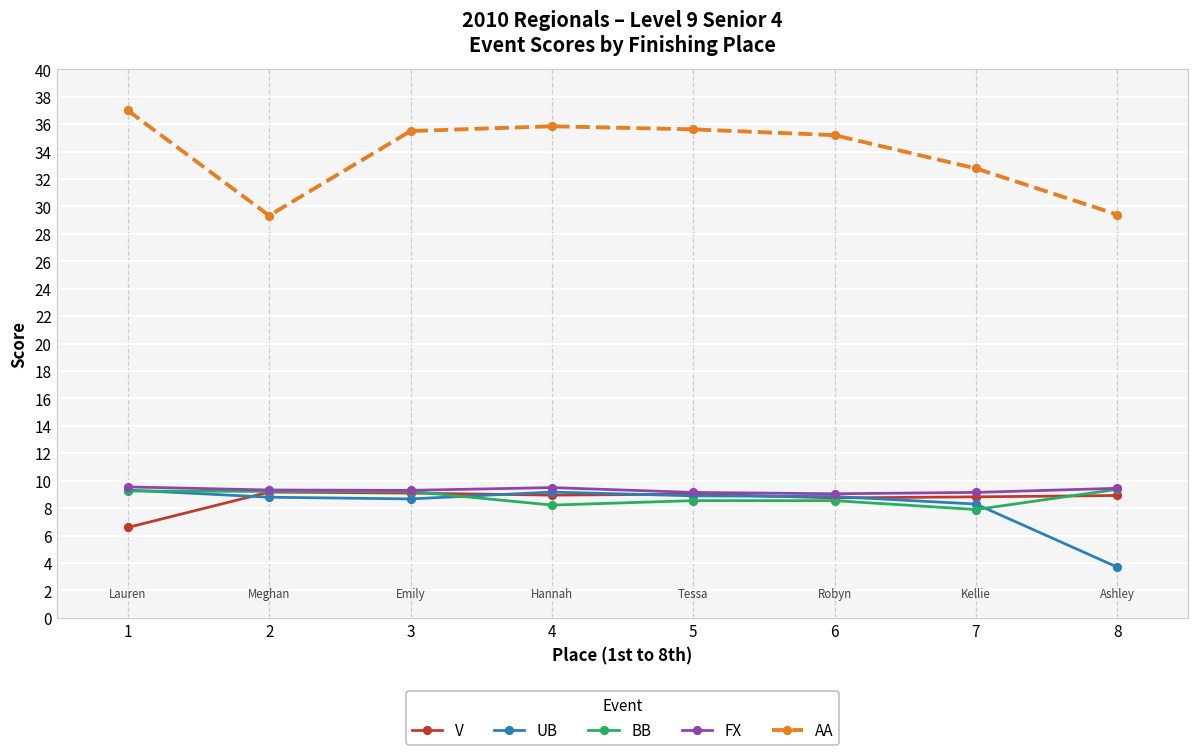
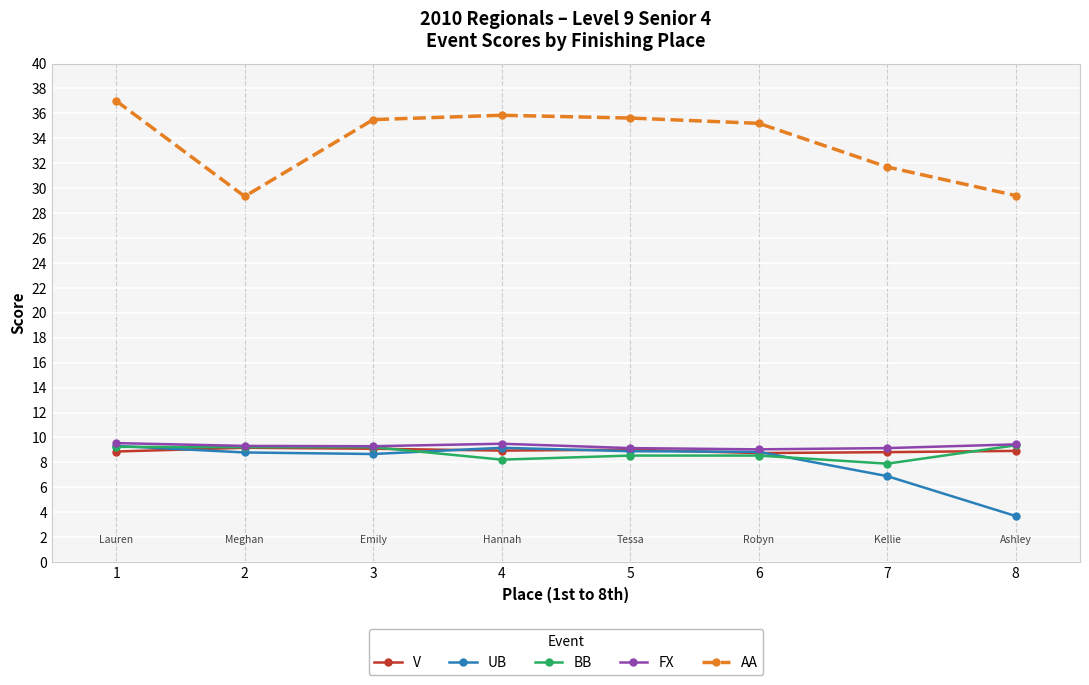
  {
    "V": {
-     "1": 6.6,
+     "1": 8.9,
      "4": 9.0,
      "7": 8.8,
      "8": 8.9
    },
    "UB": {
      "2": 8.8,
      "3": 8.7,
      "4": 9.2,
-     "7": 8.3,
+     "7": 6.9,
      "8": 3.7
    },
    "BB": {
      "4": 8.2,
      "5": 8.6,
      "7": 7.9
    },
    "FX": {
      "1": 9.6,
      "4": 9.5,
      "7": 9.2
    },
    "AA": {
      "1": 37.0,
      "2": 29.3,
      "3": 35.5,
      "4": 35.9,
      "5": 35.6,
      "6": 35.2,
-     "7": 32.8,
+     "7": 31.7,
      "8": 29.4
    }
  }
